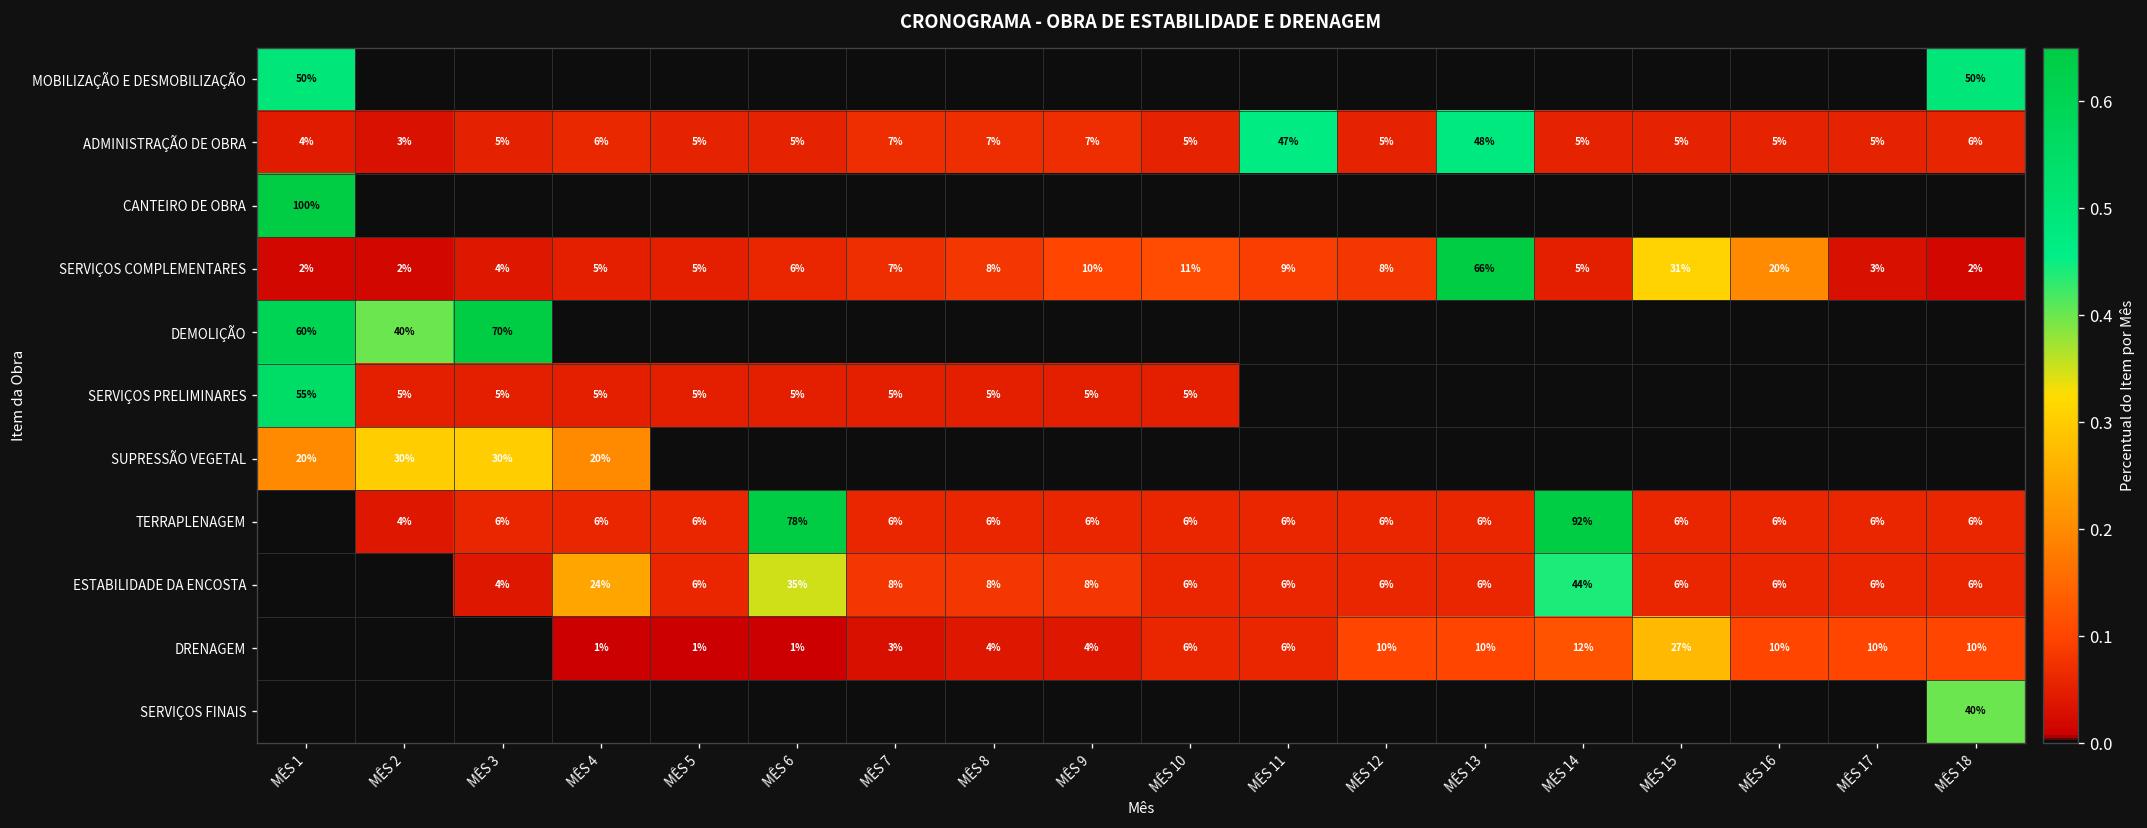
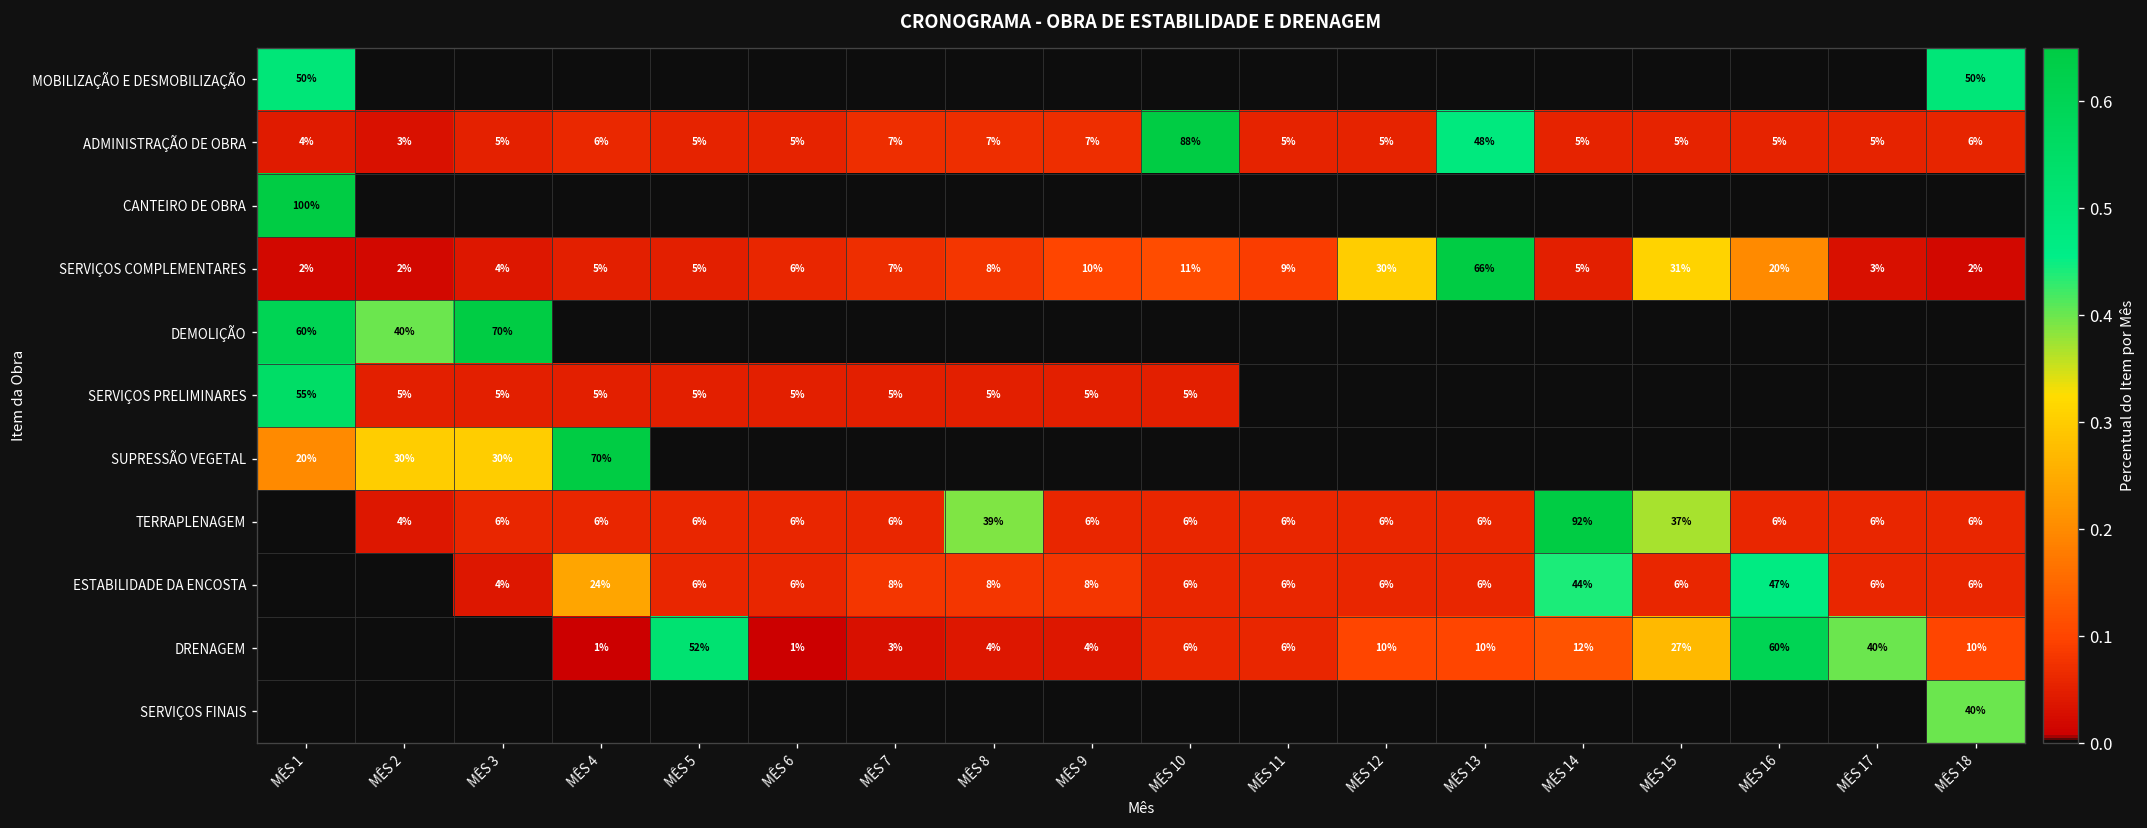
  {
    "MOBILIZAÇÃO E DESMOBILIZAÇÃO": {
      "MÊS 1": "50%",
      "MÊS 18": "50%"
    },
    "ADMINISTRAÇÃO DE OBRA": {
      "MÊS 1": "4%",
      "MÊS 2": "3%",
      "MÊS 3": "5%",
      "MÊS 4": "6%",
      "MÊS 5": "5%",
      "MÊS 6": "5%",
      "MÊS 7": "7%",
      "MÊS 8": "7%",
      "MÊS 9": "7%",
-     "MÊS 10": "5%",
-     "MÊS 11": "47%",
+     "MÊS 10": "88%",
+     "MÊS 11": "5%",
      "MÊS 12": "5%",
      "MÊS 13": "48%",
      "MÊS 14": "5%",
      "MÊS 15": "5%",
      "MÊS 16": "5%",
      "MÊS 17": "5%",
      "MÊS 18": "6%"
    },
    "CANTEIRO DE OBRA": {
      "MÊS 1": "100%"
    },
    "SERVIÇOS COMPLEMENTARES": {
      "MÊS 1": "2%",
      "MÊS 2": "2%",
      "MÊS 3": "4%",
      "MÊS 4": "5%",
      "MÊS 5": "5%",
      "MÊS 6": "6%",
      "MÊS 7": "7%",
      "MÊS 8": "8%",
      "MÊS 9": "10%",
      "MÊS 10": "11%",
      "MÊS 11": "9%",
-     "MÊS 12": "8%",
+     "MÊS 12": "30%",
      "MÊS 13": "66%",
      "MÊS 14": "5%",
      "MÊS 15": "31%",
      "MÊS 16": "20%",
      "MÊS 17": "3%",
      "MÊS 18": "2%"
    },
    "DEMOLIÇÃO": {
      "MÊS 1": "60%",
      "MÊS 2": "40%",
      "MÊS 3": "70%"
    },
    "SERVIÇOS PRELIMINARES": {
      "MÊS 1": "55%",
      "MÊS 2": "5%",
      "MÊS 3": "5%",
      "MÊS 4": "5%",
      "MÊS 5": "5%",
      "MÊS 6": "5%",
      "MÊS 7": "5%",
      "MÊS 8": "5%",
      "MÊS 9": "5%",
      "MÊS 10": "5%"
    },
    "SUPRESSÃO VEGETAL": {
      "MÊS 1": "20%",
      "MÊS 2": "30%",
      "MÊS 3": "30%",
-     "MÊS 4": "20%"
+     "MÊS 4": "70%"
    },
    "TERRAPLENAGEM": {
      "MÊS 2": "4%",
      "MÊS 3": "6%",
      "MÊS 4": "6%",
      "MÊS 5": "6%",
-     "MÊS 6": "78%",
+     "MÊS 6": "6%",
      "MÊS 7": "6%",
-     "MÊS 8": "6%",
+     "MÊS 8": "39%",
      "MÊS 9": "6%",
      "MÊS 10": "6%",
      "MÊS 11": "6%",
      "MÊS 12": "6%",
      "MÊS 13": "6%",
      "MÊS 14": "92%",
-     "MÊS 15": "6%",
+     "MÊS 15": "37%",
      "MÊS 16": "6%",
      "MÊS 17": "6%",
      "MÊS 18": "6%"
    },
    "ESTABILIDADE DA ENCOSTA": {
      "MÊS 3": "4%",
      "MÊS 4": "24%",
      "MÊS 5": "6%",
-     "MÊS 6": "35%",
+     "MÊS 6": "6%",
      "MÊS 7": "8%",
      "MÊS 8": "8%",
      "MÊS 9": "8%",
      "MÊS 10": "6%",
      "MÊS 11": "6%",
      "MÊS 12": "6%",
      "MÊS 13": "6%",
      "MÊS 14": "44%",
      "MÊS 15": "6%",
-     "MÊS 16": "6%",
+     "MÊS 16": "47%",
      "MÊS 17": "6%",
      "MÊS 18": "6%"
    },
    "DRENAGEM": {
      "MÊS 4": "1%",
-     "MÊS 5": "1%",
+     "MÊS 5": "52%",
      "MÊS 6": "1%",
      "MÊS 7": "3%",
      "MÊS 8": "4%",
      "MÊS 9": "4%",
      "MÊS 10": "6%",
      "MÊS 11": "6%",
      "MÊS 12": "10%",
      "MÊS 13": "10%",
      "MÊS 14": "12%",
      "MÊS 15": "27%",
-     "MÊS 16": "10%",
-     "MÊS 17": "10%",
+     "MÊS 16": "60%",
+     "MÊS 17": "40%",
      "MÊS 18": "10%"
    },
    "SERVIÇOS FINAIS": {
      "MÊS 18": "40%"
    }
  }
